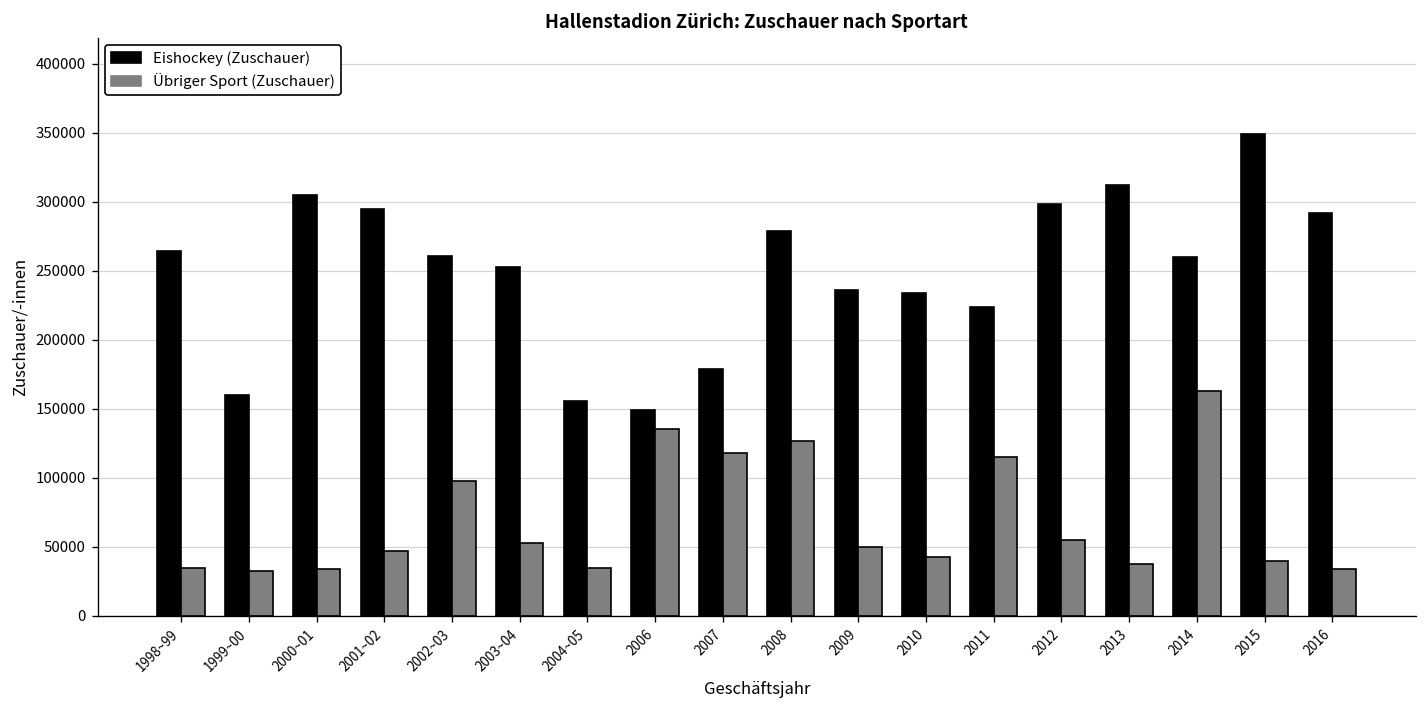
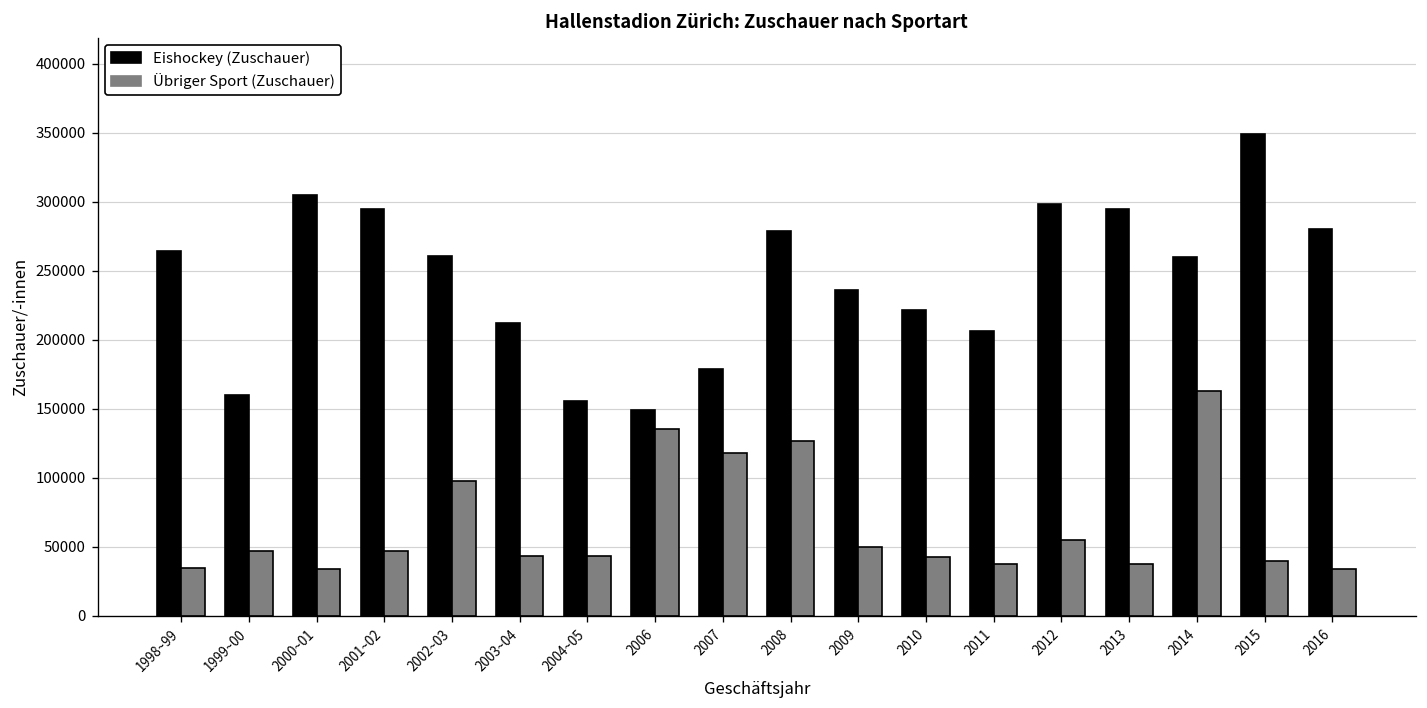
  {
    "Eishockey (Zuschauer)": {
      "1998~99": 264000,
      "1999~00": 160000,
      "2000~01": 305000,
      "2001~02": 295000,
      "2002~03": 261000,
-     "2003~04": 253000,
+     "2003~04": 212000,
      "2004~05": 156000,
      "2006": 149000,
      "2007": 179000,
      "2008": 279000,
      "2009": 236000,
-     "2010": 234000,
-     "2011": 224000,
+     "2010": 221000,
+     "2011": 206000,
      "2012": 299000,
-     "2013": 312000,
+     "2013": 295000,
      "2014": 260000,
      "2015": 349000,
-     "2016": 292000
+     "2016": 280000
    },
    "Übriger Sport (Zuschauer)": {
      "1998~99": 35000,
-     "1999~00": 32000,
+     "1999~00": 47000,
      "2000~01": 34000,
      "2001~02": 47000,
      "2002~03": 98000,
-     "2003~04": 53000,
-     "2004~05": 34000,
+     "2003~04": 43000,
+     "2004~05": 43000,
      "2006": 135000,
      "2007": 118000,
      "2008": 127000,
      "2009": 50000,
      "2010": 42000,
-     "2011": 115000,
+     "2011": 37000,
      "2012": 55000,
      "2013": 38000,
      "2014": 163000,
      "2015": 40000,
      "2016": 34000
    }
  }
